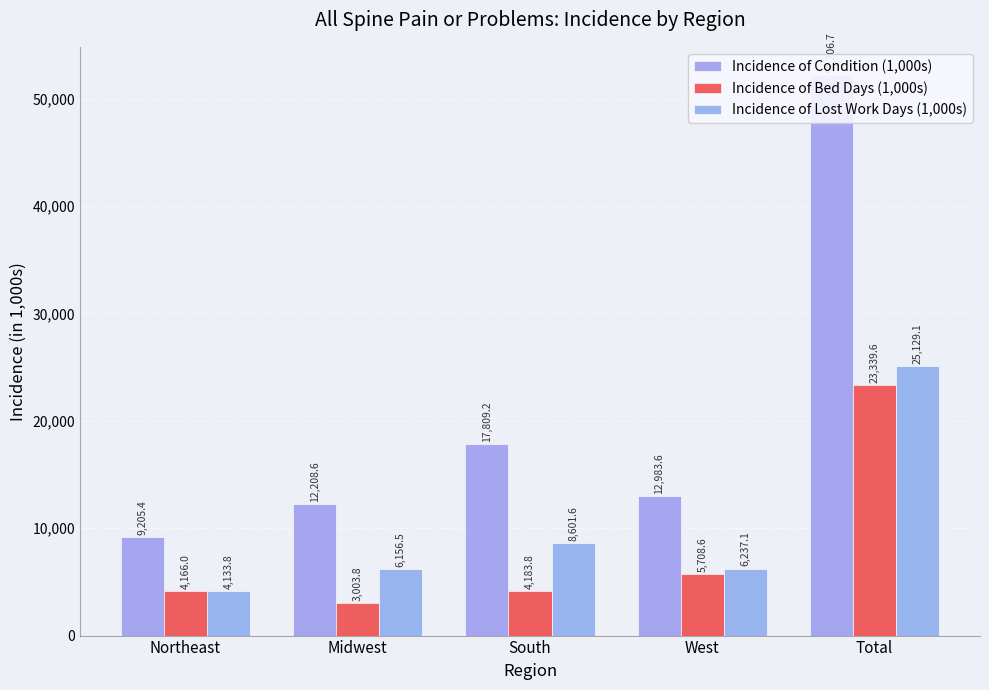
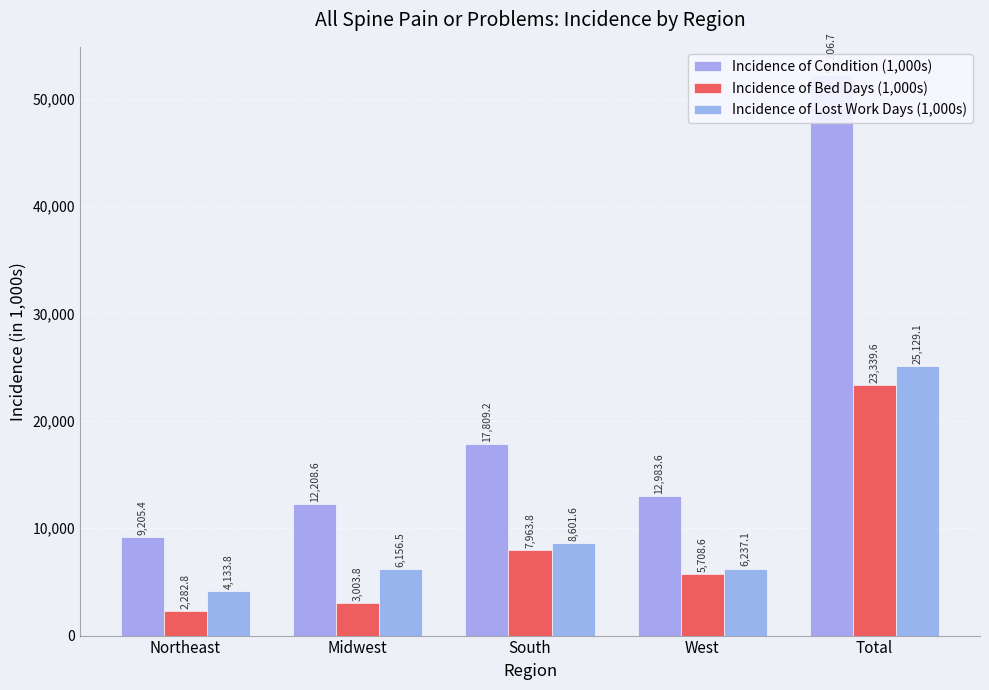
  {
    "Incidence of Bed Days (1,000s)": {
-     "Northeast": "4,166.0",
+     "Northeast": "2,282.8",
      "Midwest": "3,003.8",
-     "South": "4,183.8",
+     "South": "7,963.8",
      "West": "5,708.6",
      "Total": "23,339.6"
    }
  }
